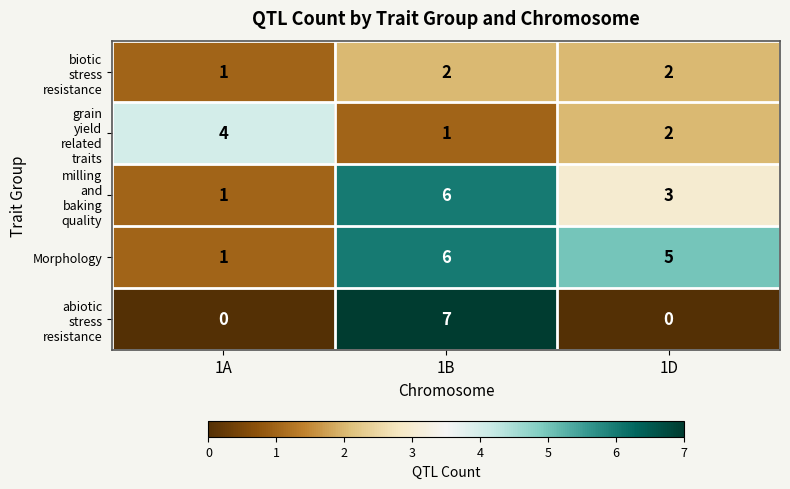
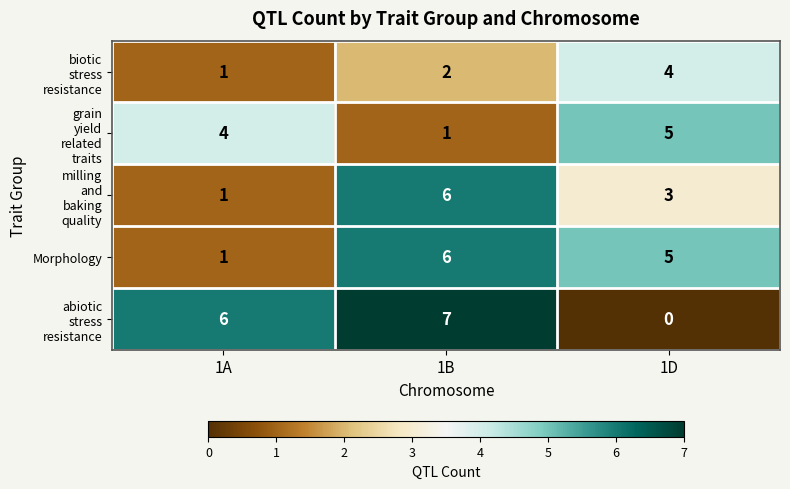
  {
    "biotic stress resistance": {
      "1A": 1,
      "1B": 2,
-     "1D": 2
+     "1D": 4
    },
    "grain yield related traits": {
      "1A": 4,
      "1B": 1,
-     "1D": 2
+     "1D": 5
    },
    "milling and baking quality": {
      "1A": 1,
      "1B": 6,
      "1D": 3
    },
    "Morphology": {
      "1A": 1,
      "1B": 6,
      "1D": 5
    },
    "abiotic stress resistance": {
-     "1A": 0,
+     "1A": 6,
      "1B": 7,
      "1D": 0
    }
  }
